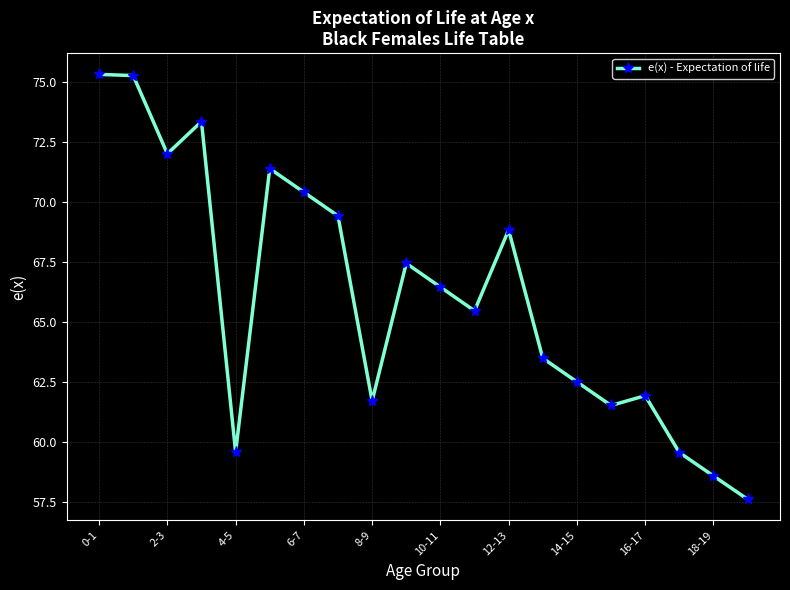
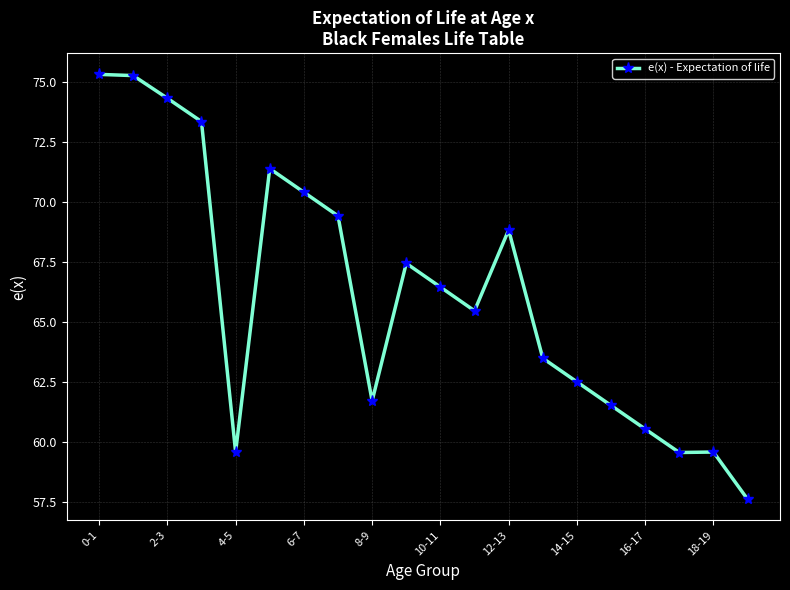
  {
    "0-1": 75.3,
-   "2-3": 72.0,
+   "2-3": 74.3,
    "4-5": 59.6,
    "6-7": 70.4,
    "8-9": 61.7,
    "10-11": 66.5,
    "12-13": 68.8,
    "14-15": 62.5,
-   "16-17": 61.9,
-   "18-19": 58.6
+   "16-17": 60.5,
+   "18-19": 59.6
  }
